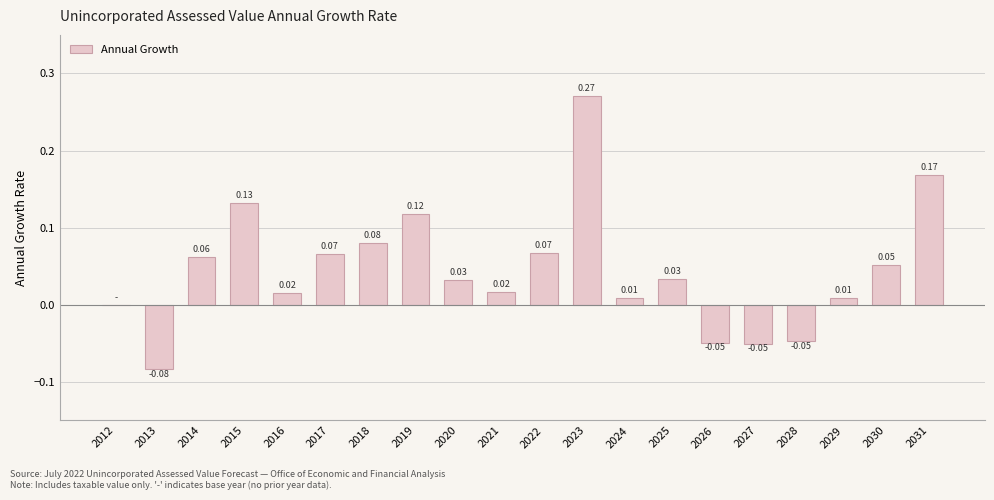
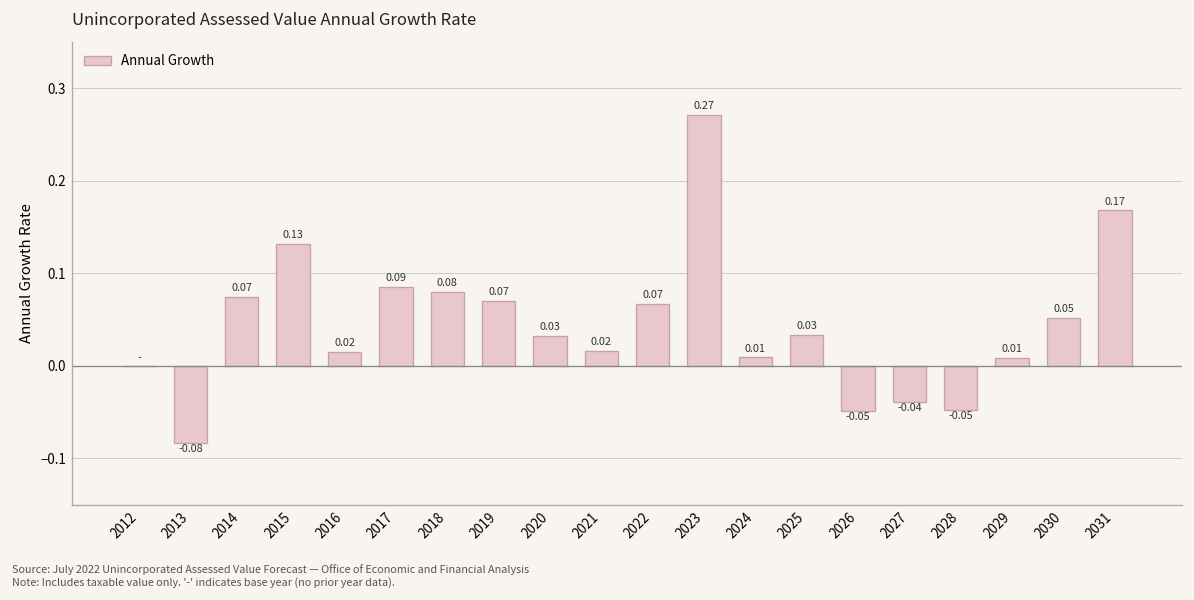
  {
    "2013": -0.08,
-   "2014": 0.06,
+   "2014": 0.07,
    "2015": 0.13,
    "2016": 0.02,
-   "2017": 0.07,
+   "2017": 0.09,
    "2018": 0.08,
-   "2019": 0.12,
+   "2019": 0.07,
    "2020": 0.03,
    "2021": 0.02,
    "2022": 0.07,
    "2023": 0.27,
    "2024": 0.01,
    "2025": 0.03,
    "2026": -0.05,
-   "2027": -0.05,
+   "2027": -0.04,
    "2028": -0.05,
    "2029": 0.01,
    "2030": 0.05,
    "2031": 0.17
  }
